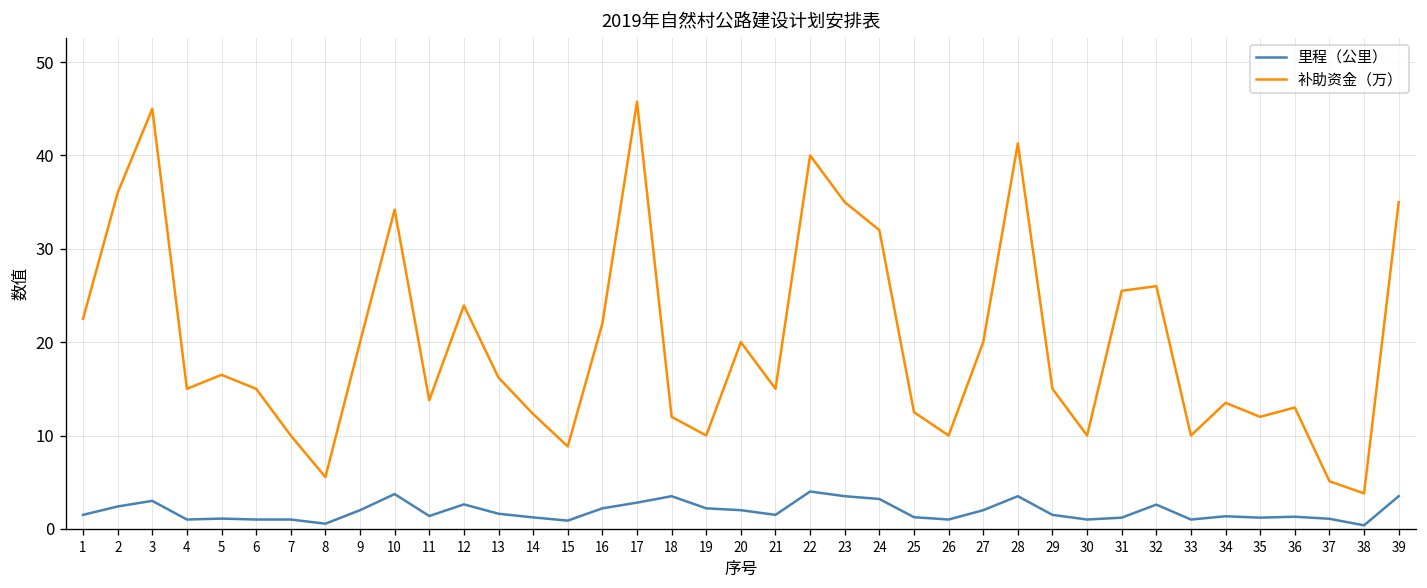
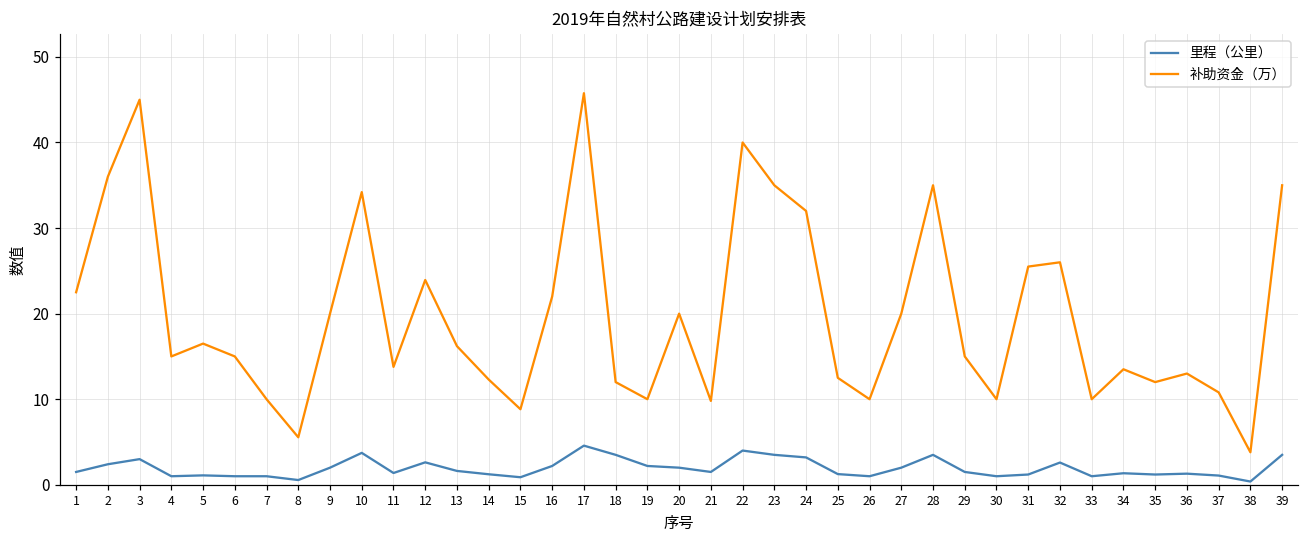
  {
    "里程（公里）": {
      "1": 2,
      "2": 2,
      "3": 3,
      "4": 1,
      "5": 1,
      "6": 1,
      "7": 1,
      "8": 1,
      "9": 2,
      "10": 4,
      "11": 1,
      "12": 3,
      "13": 2,
      "14": 1,
      "15": 1,
      "16": 2,
-     "17": 3,
+     "17": 5,
      "18": 4,
      "19": 2,
      "20": 2,
      "21": 2,
      "22": 4,
      "23": 4,
      "24": 3,
      "25": 1,
      "26": 1,
      "27": 2,
      "28": 4,
      "29": 2,
      "30": 1,
      "31": 1,
      "32": 3,
      "33": 1,
      "34": 1,
      "35": 1,
      "36": 1,
      "37": 1,
      "38": 0,
      "39": 4
    },
    "补助资金（万）": {
      "1": 23,
      "2": 36,
      "3": 45,
      "4": 15,
      "5": 17,
      "6": 15,
      "7": 10,
      "8": 6,
      "9": 20,
      "10": 34,
      "11": 14,
      "12": 24,
      "13": 16,
      "14": 12,
      "15": 9,
      "16": 22,
      "17": 46,
      "18": 12,
      "19": 10,
      "20": 20,
-     "21": 15,
+     "21": 10,
      "22": 40,
      "23": 35,
      "24": 32,
      "25": 13,
      "26": 10,
      "27": 20,
-     "28": 41,
+     "28": 35,
      "29": 15,
      "30": 10,
      "31": 26,
      "32": 26,
      "33": 10,
      "34": 14,
      "35": 12,
      "36": 13,
-     "37": 5,
+     "37": 11,
      "38": 4,
      "39": 35
    }
  }
